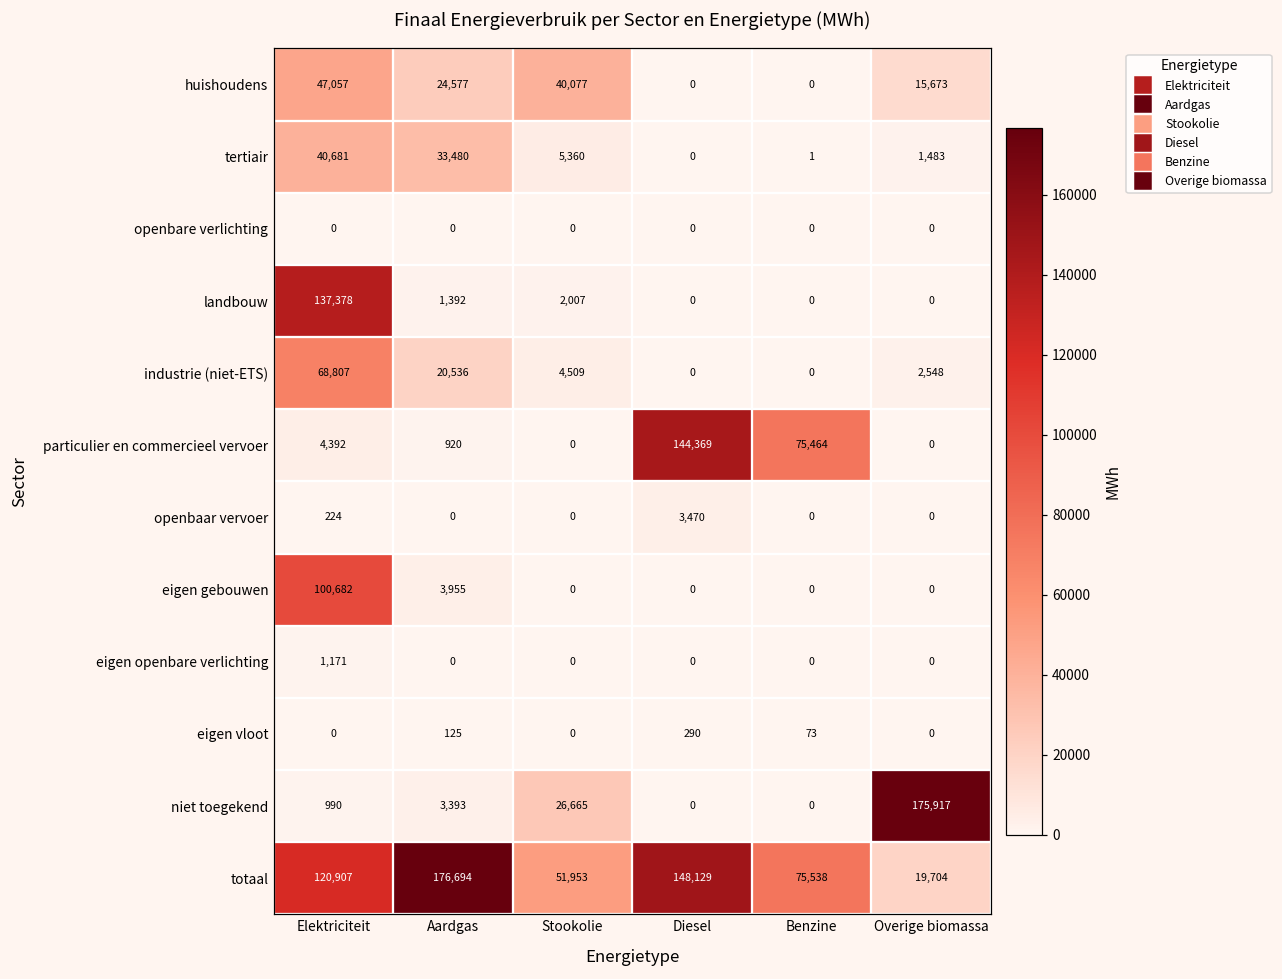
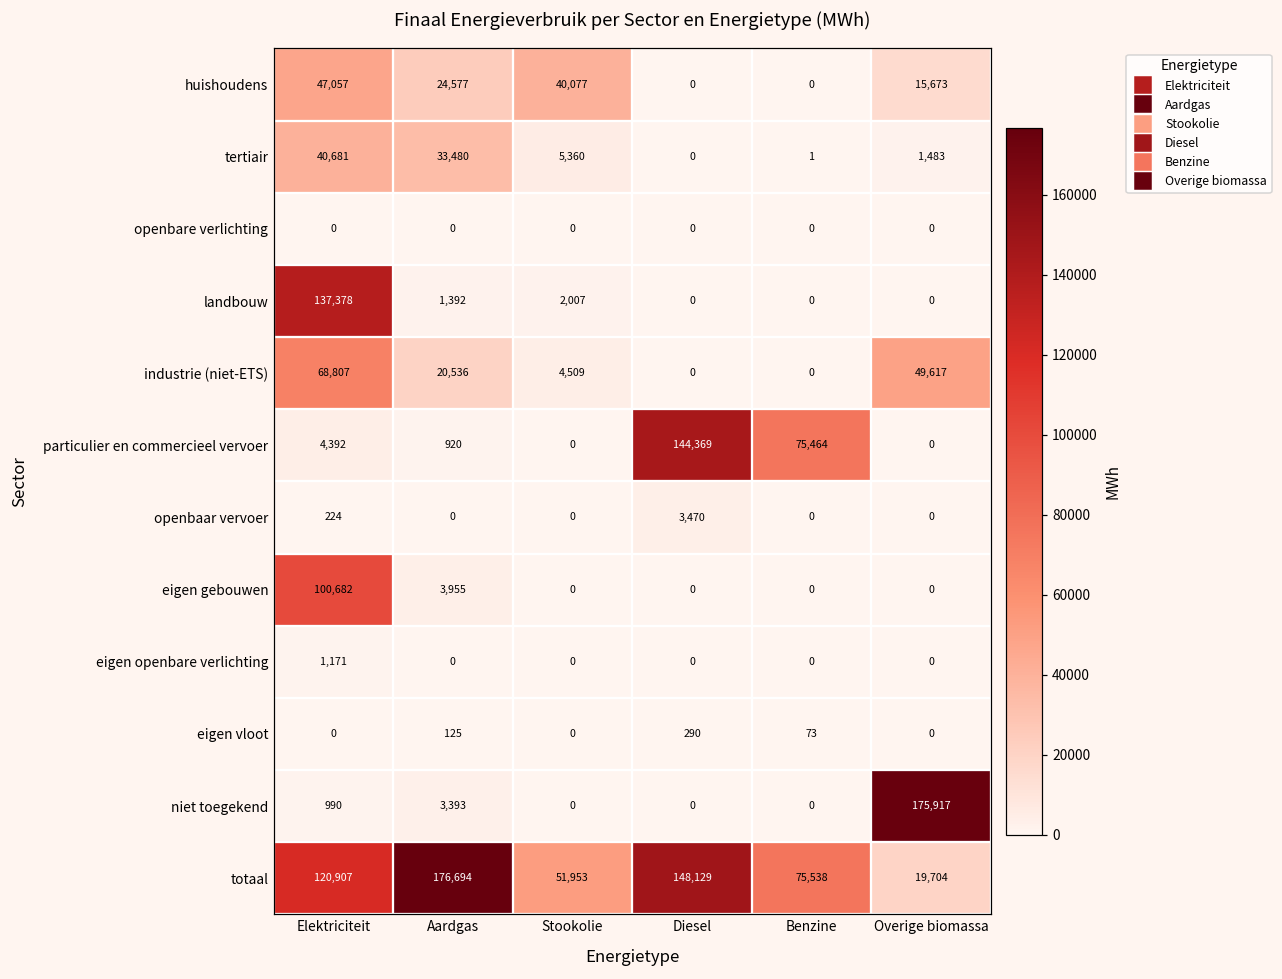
  {
    "huishoudens": {
      "Elektriciteit": "47,057",
      "Aardgas": "24,577",
      "Stookolie": "40,077",
      "Diesel": "0",
      "Benzine": "0",
      "Overige biomassa": "15,673"
    },
    "tertiair": {
      "Elektriciteit": "40,681",
      "Aardgas": "33,480",
      "Stookolie": "5,360",
      "Diesel": "0",
      "Benzine": "1",
      "Overige biomassa": "1,483"
    },
    "openbare verlichting": {
      "Elektriciteit": "0",
      "Aardgas": "0",
      "Stookolie": "0",
      "Diesel": "0",
      "Benzine": "0",
      "Overige biomassa": "0"
    },
    "landbouw": {
      "Elektriciteit": "137,378",
      "Aardgas": "1,392",
      "Stookolie": "2,007",
      "Diesel": "0",
      "Benzine": "0",
      "Overige biomassa": "0"
    },
    "industrie (niet-ETS)": {
      "Elektriciteit": "68,807",
      "Aardgas": "20,536",
      "Stookolie": "4,509",
      "Diesel": "0",
      "Benzine": "0",
-     "Overige biomassa": "2,548"
+     "Overige biomassa": "49,617"
    },
    "particulier en commercieel vervoer": {
      "Elektriciteit": "4,392",
      "Aardgas": "920",
      "Stookolie": "0",
      "Diesel": "144,369",
      "Benzine": "75,464",
      "Overige biomassa": "0"
    },
    "openbaar vervoer": {
      "Elektriciteit": "224",
      "Aardgas": "0",
      "Stookolie": "0",
      "Diesel": "3,470",
      "Benzine": "0",
      "Overige biomassa": "0"
    },
    "eigen gebouwen": {
      "Elektriciteit": "100,682",
      "Aardgas": "3,955",
      "Stookolie": "0",
      "Diesel": "0",
      "Benzine": "0",
      "Overige biomassa": "0"
    },
    "eigen openbare verlichting": {
      "Elektriciteit": "1,171",
      "Aardgas": "0",
      "Stookolie": "0",
      "Diesel": "0",
      "Benzine": "0",
      "Overige biomassa": "0"
    },
    "eigen vloot": {
      "Elektriciteit": "0",
      "Aardgas": "125",
      "Stookolie": "0",
      "Diesel": "290",
      "Benzine": "73",
      "Overige biomassa": "0"
    },
    "niet toegekend": {
      "Elektriciteit": "990",
      "Aardgas": "3,393",
-     "Stookolie": "26,665",
+     "Stookolie": "0",
      "Diesel": "0",
      "Benzine": "0",
      "Overige biomassa": "175,917"
    },
    "totaal": {
      "Elektriciteit": "120,907",
      "Aardgas": "176,694",
      "Stookolie": "51,953",
      "Diesel": "148,129",
      "Benzine": "75,538",
      "Overige biomassa": "19,704"
    }
  }
